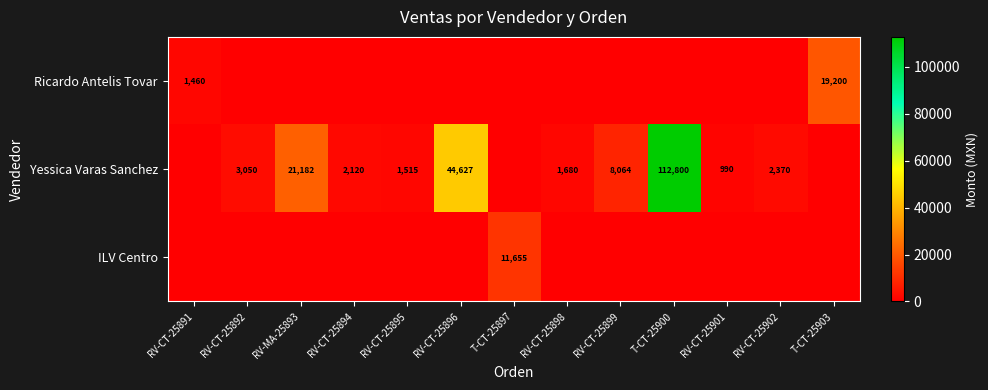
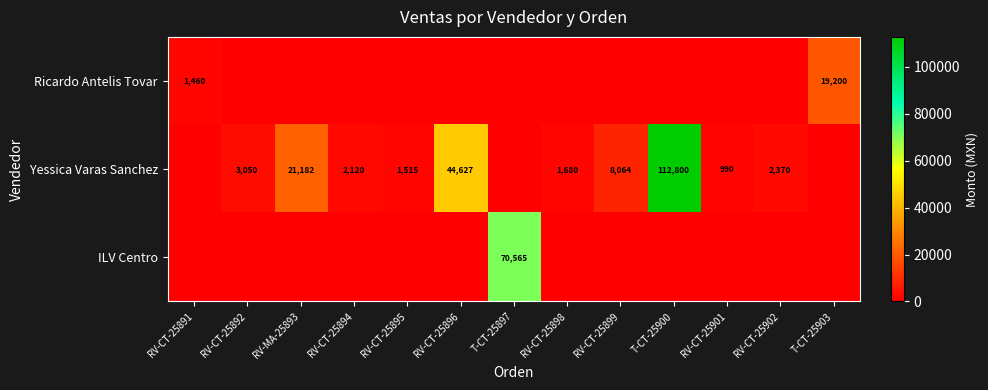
  {
    "Ricardo Antelis Tovar": {
      "RV-CT-25891": "1,460",
      "T-CT-25903": "19,200"
    },
    "Yessica Varas Sanchez": {
      "RV-CT-25892": "3,050",
      "RV-MA-25893": "21,182",
      "RV-CT-25894": "2,120",
      "RV-CT-25895": "1,515",
      "RV-CT-25896": "44,627",
      "RV-CT-25898": "1,680",
      "RV-CT-25899": "8,064",
      "T-CT-25900": "112,800",
      "RV-CT-25901": "990",
      "RV-CT-25902": "2,370"
    },
    "ILV Centro": {
-     "T-CT-25897": "11,655"
+     "T-CT-25897": "70,565"
    }
  }
